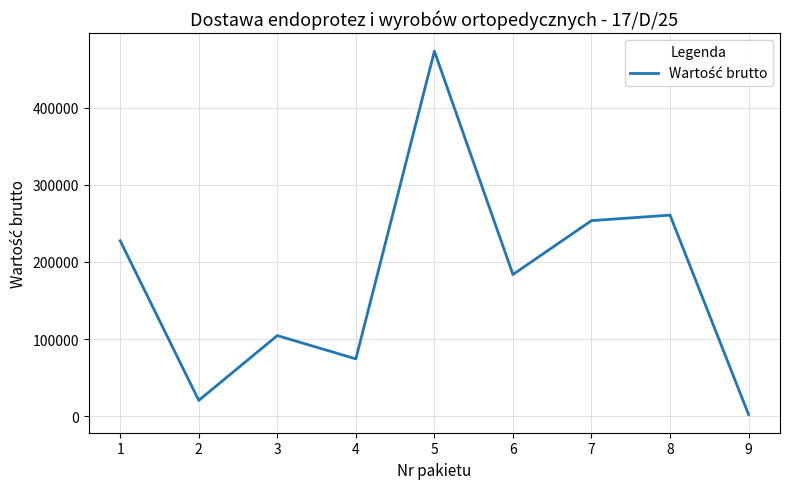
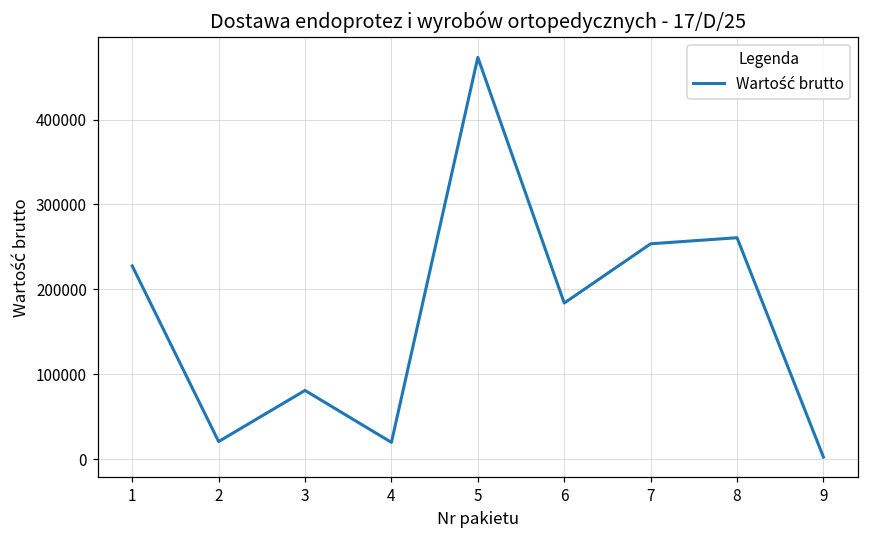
  {
    "1": 230000,
    "2": 20000,
-   "3": 100000,
-   "4": 70000,
+   "3": 80000,
+   "4": 20000,
    "5": 470000,
    "6": 180000,
    "7": 250000,
    "8": 260000,
    "9": 0
  }
